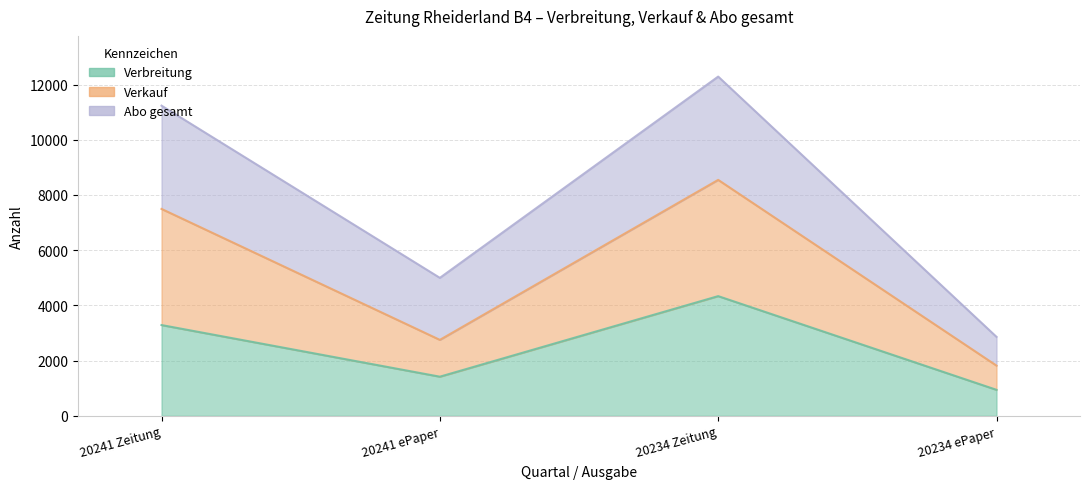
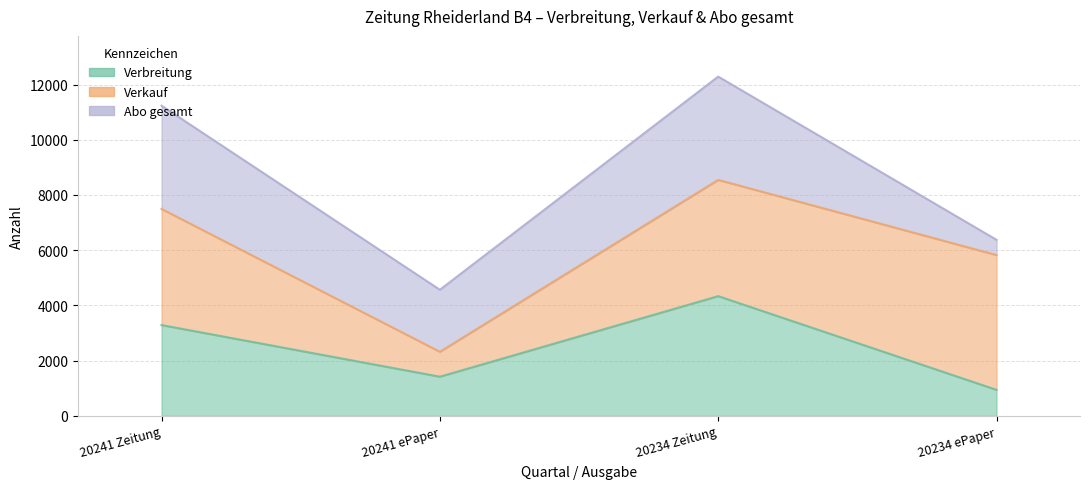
  {
    "Verbreitung": {
      "20241 Zeitung": 3300,
      "20241 ePaper": 1400,
      "20234 Zeitung": 4300,
      "20234 ePaper": 900
    },
    "Verkauf": {
      "20241 Zeitung": 4200,
-     "20241 ePaper": 1300,
+     "20241 ePaper": 900,
      "20234 Zeitung": 4200,
-     "20234 ePaper": 900
+     "20234 ePaper": 4900
    },
    "Abo gesamt": {
      "20241 Zeitung": 3700,
      "20241 ePaper": 2200,
      "20234 Zeitung": 3700,
-     "20234 ePaper": 1000
+     "20234 ePaper": 600
    }
  }
